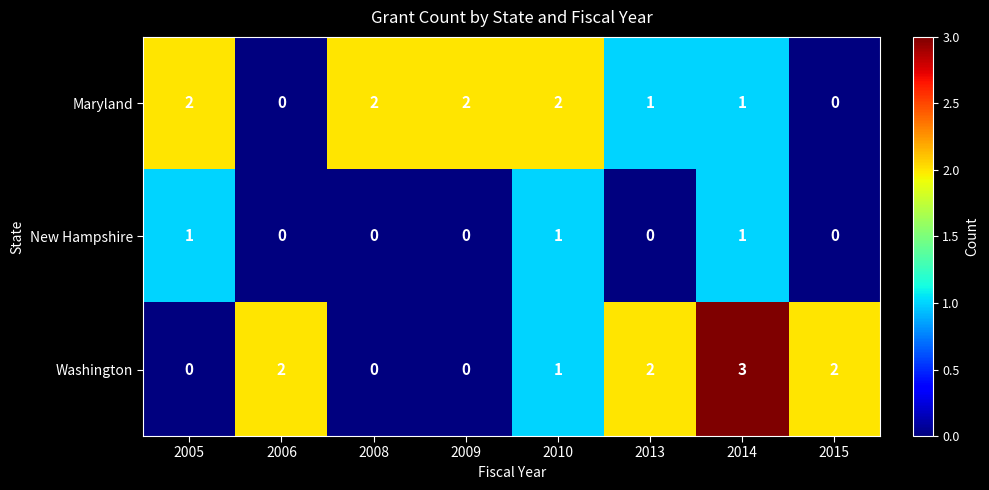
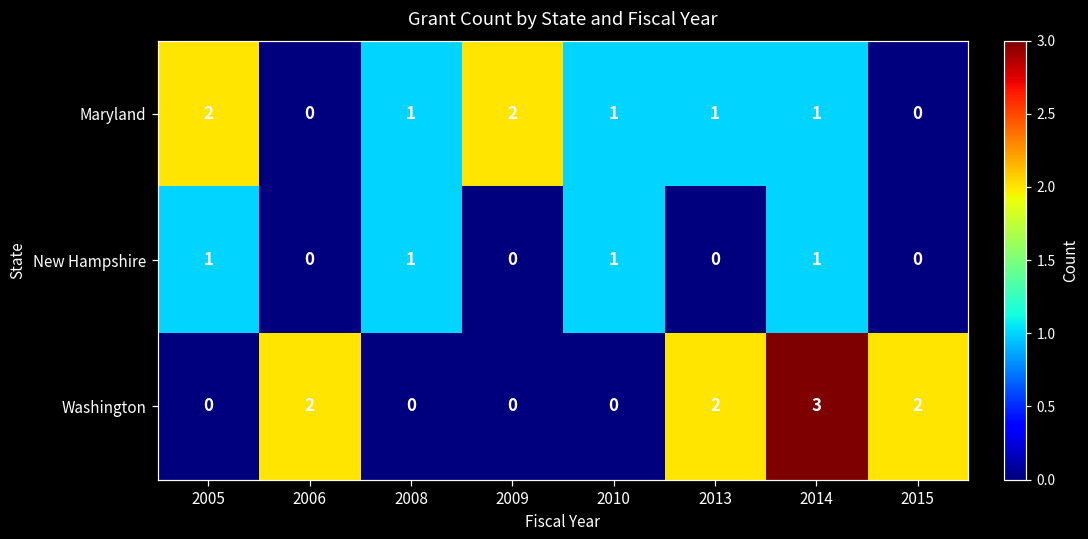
  {
    "Maryland": {
      "2005": 2,
      "2006": 0,
-     "2008": 2,
+     "2008": 1,
      "2009": 2,
-     "2010": 2,
+     "2010": 1,
      "2013": 1,
      "2014": 1,
      "2015": 0
    },
    "New Hampshire": {
      "2005": 1,
      "2006": 0,
-     "2008": 0,
+     "2008": 1,
      "2009": 0,
      "2010": 1,
      "2013": 0,
      "2014": 1,
      "2015": 0
    },
    "Washington": {
      "2005": 0,
      "2006": 2,
      "2008": 0,
      "2009": 0,
-     "2010": 1,
+     "2010": 0,
      "2013": 2,
      "2014": 3,
      "2015": 2
    }
  }
